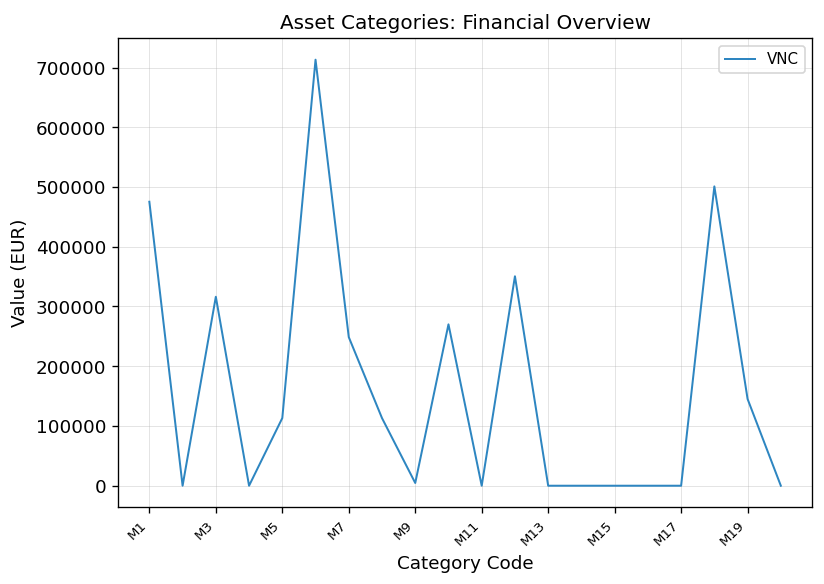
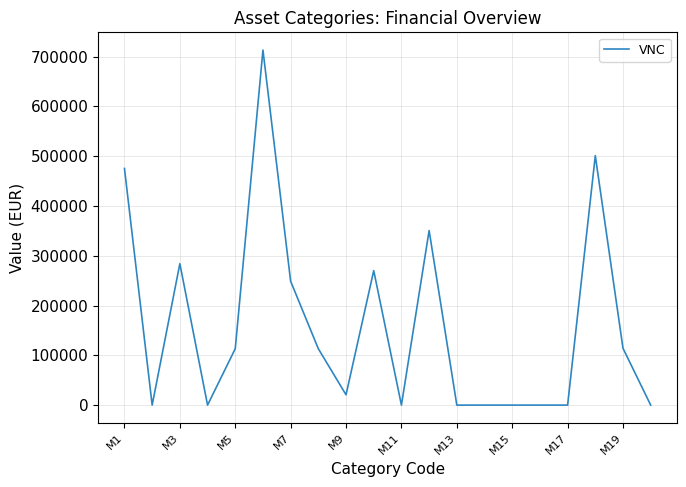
  {
    "M1": 480000,
-   "M3": 320000,
+   "M3": 280000,
    "M5": 110000,
    "M7": 250000,
-   "M9": 0,
+   "M9": 20000,
    "M11": 0,
    "M13": 0,
    "M15": 0,
    "M17": 0,
-   "M19": 150000
+   "M19": 110000
  }
